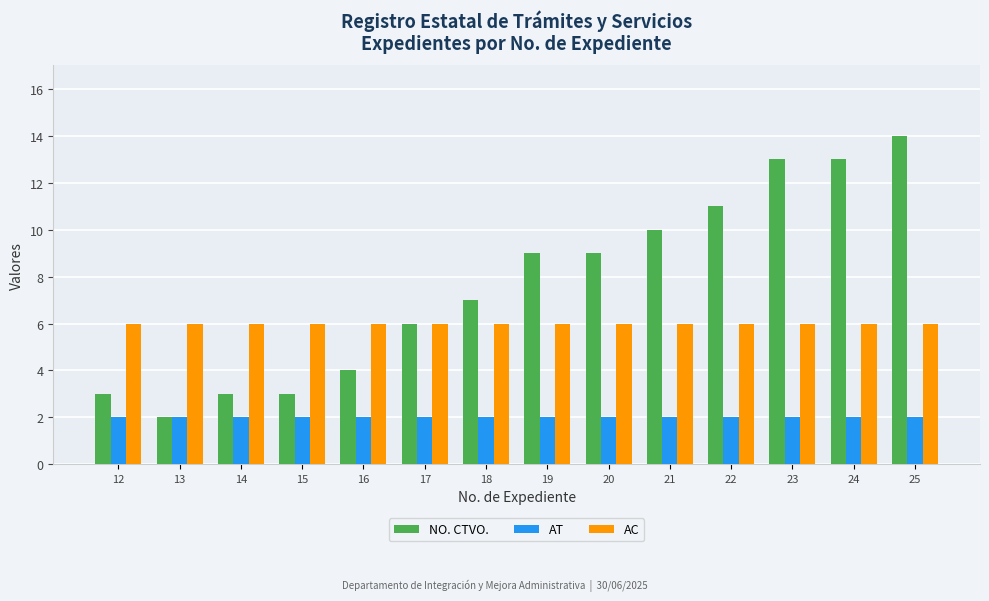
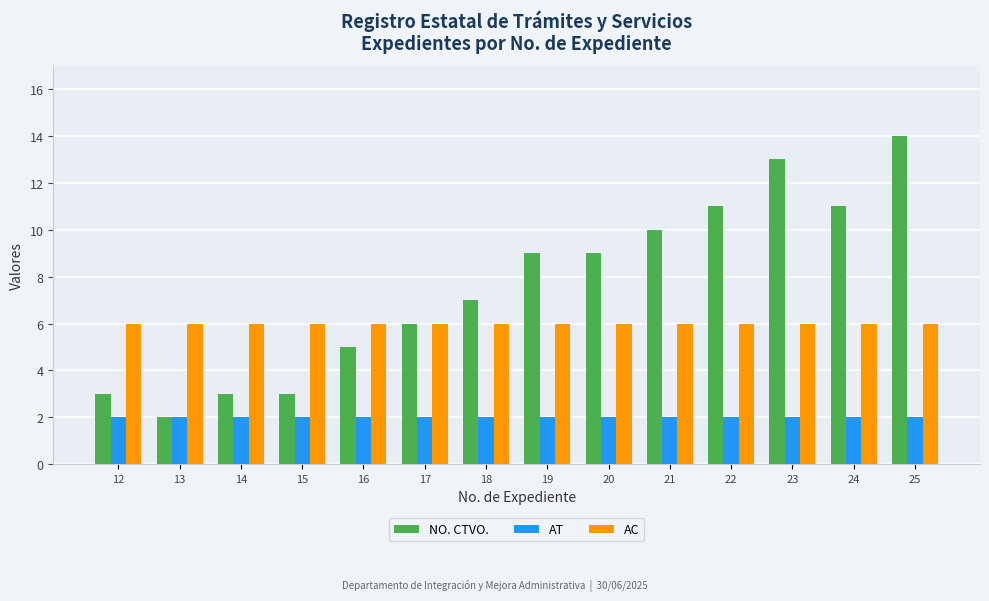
  {
    "NO. CTVO.": {
      "12": 3,
      "13": 2,
      "14": 3,
      "15": 3,
-     "16": 4,
+     "16": 5,
      "17": 6,
      "18": 7,
      "19": 9,
      "20": 9,
      "21": 10,
      "22": 11,
      "23": 13,
-     "24": 13,
+     "24": 11,
      "25": 14
    },
    "AT": {
      "12": 2,
      "13": 2,
      "14": 2,
      "15": 2,
      "16": 2,
      "17": 2,
      "18": 2,
      "19": 2,
      "20": 2,
      "21": 2,
      "22": 2,
      "23": 2,
      "24": 2,
      "25": 2
    },
    "AC": {
      "12": 6,
      "13": 6,
      "14": 6,
      "15": 6,
      "16": 6,
      "17": 6,
      "18": 6,
      "19": 6,
      "20": 6,
      "21": 6,
      "22": 6,
      "23": 6,
      "24": 6,
      "25": 6
    }
  }
